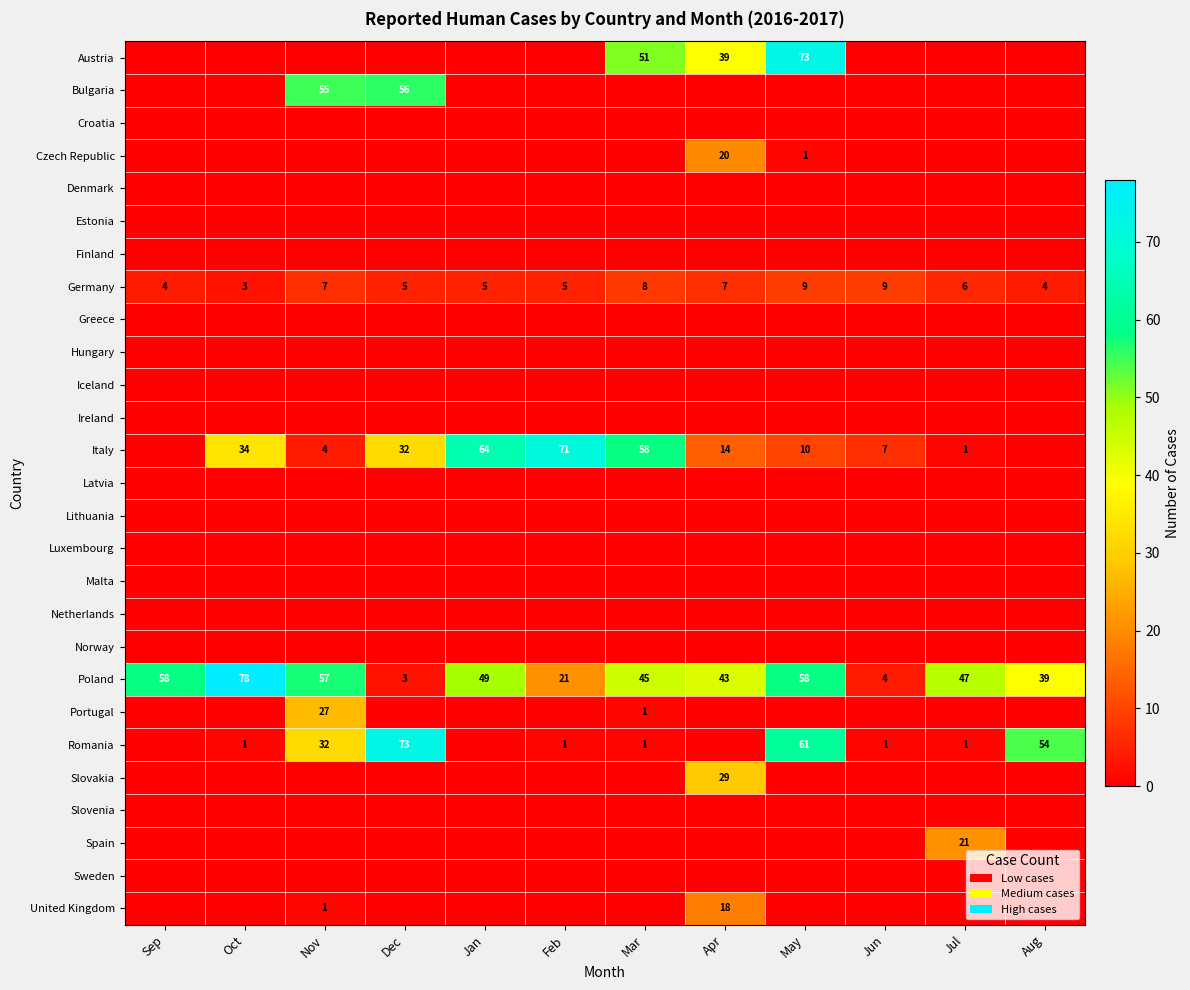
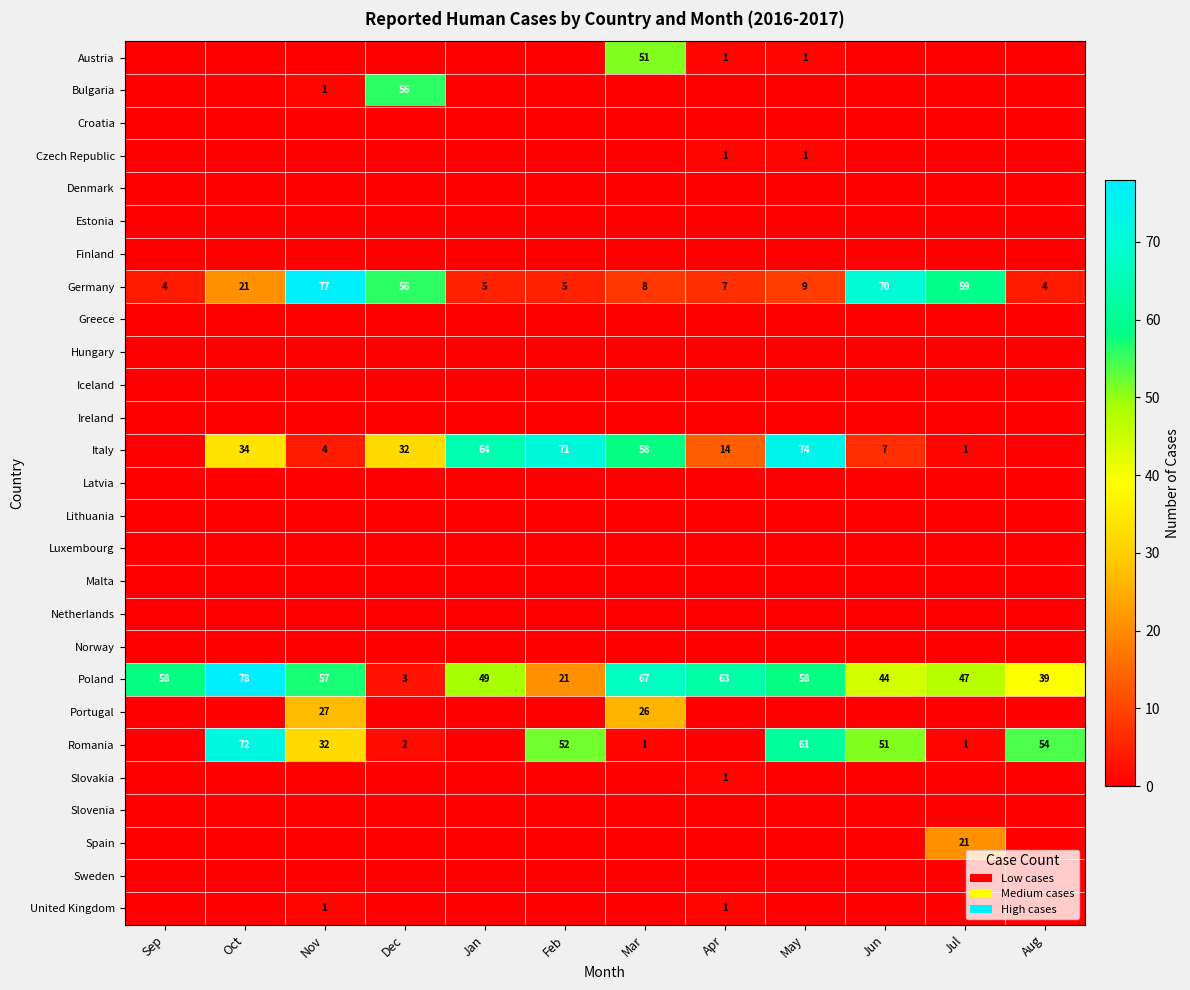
  {
    "Austria": {
      "Mar": 51,
-     "Apr": 39,
-     "May": 73
+     "Apr": 1,
+     "May": 1
    },
    "Bulgaria": {
-     "Nov": 55,
+     "Nov": 1,
      "Dec": 56
    },
    "Czech Republic": {
-     "Apr": 20,
+     "Apr": 1,
      "May": 1
    },
    "Germany": {
      "Sep": 4,
-     "Oct": 3,
-     "Nov": 7,
-     "Dec": 5,
+     "Oct": 21,
+     "Nov": 77,
+     "Dec": 56,
      "Jan": 5,
      "Feb": 5,
      "Mar": 8,
      "Apr": 7,
      "May": 9,
-     "Jun": 9,
-     "Jul": 6,
+     "Jun": 70,
+     "Jul": 59,
      "Aug": 4
    },
    "Italy": {
      "Oct": 34,
      "Nov": 4,
      "Dec": 32,
      "Jan": 64,
      "Feb": 71,
      "Mar": 58,
      "Apr": 14,
-     "May": 10,
+     "May": 74,
      "Jun": 7,
      "Jul": 1
    },
    "Poland": {
      "Sep": 58,
      "Oct": 78,
      "Nov": 57,
      "Dec": 3,
      "Jan": 49,
      "Feb": 21,
-     "Mar": 45,
-     "Apr": 43,
+     "Mar": 67,
+     "Apr": 63,
      "May": 58,
-     "Jun": 4,
+     "Jun": 44,
      "Jul": 47,
      "Aug": 39
    },
    "Portugal": {
      "Nov": 27,
-     "Mar": 1
+     "Mar": 26
    },
    "Romania": {
-     "Oct": 1,
+     "Oct": 72,
      "Nov": 32,
-     "Dec": 73,
-     "Feb": 1,
+     "Dec": 2,
+     "Feb": 52,
      "Mar": 1,
      "May": 61,
-     "Jun": 1,
+     "Jun": 51,
      "Jul": 1,
      "Aug": 54
    },
    "Slovakia": {
-     "Apr": 29
+     "Apr": 1
    },
    "Spain": {
      "Jul": 21
    },
    "United Kingdom": {
      "Nov": 1,
-     "Apr": 18
+     "Apr": 1
    }
  }
